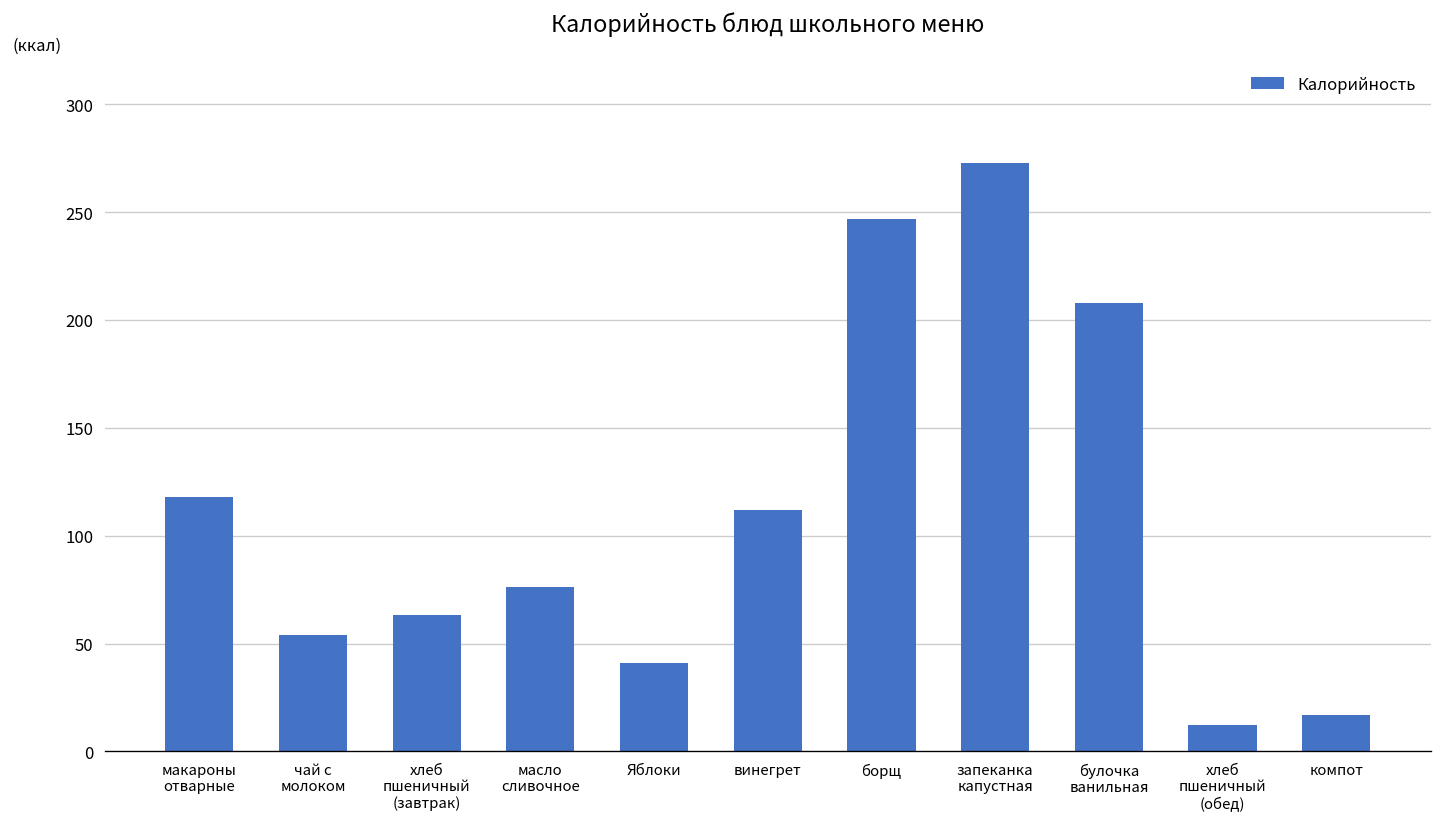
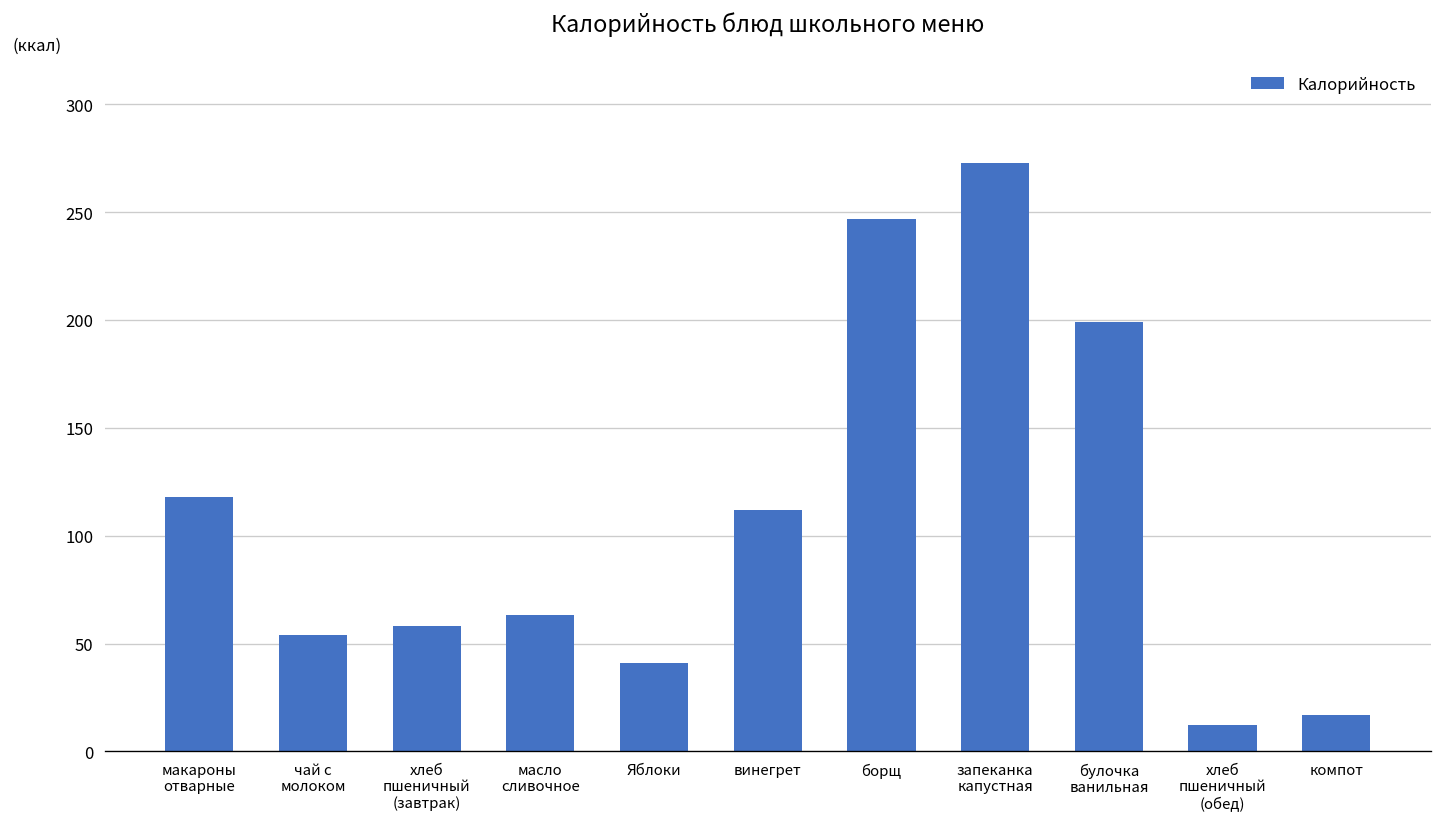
  {
    "макароны отварные": 118,
    "чай с молоком": 54,
-   "хлеб пшеничный (завтрак)": 63,
-   "масло сливочное": 76,
+   "хлеб пшеничный (завтрак)": 58,
+   "масло сливочное": 63,
    "Яблоки": 41,
    "винегрет": 112,
    "борщ": 247,
    "запеканка капустная": 273,
-   "булочка ванильная": 208,
+   "булочка ванильная": 199,
    "хлеб пшеничный (обед)": 12,
    "компот": 17
  }
